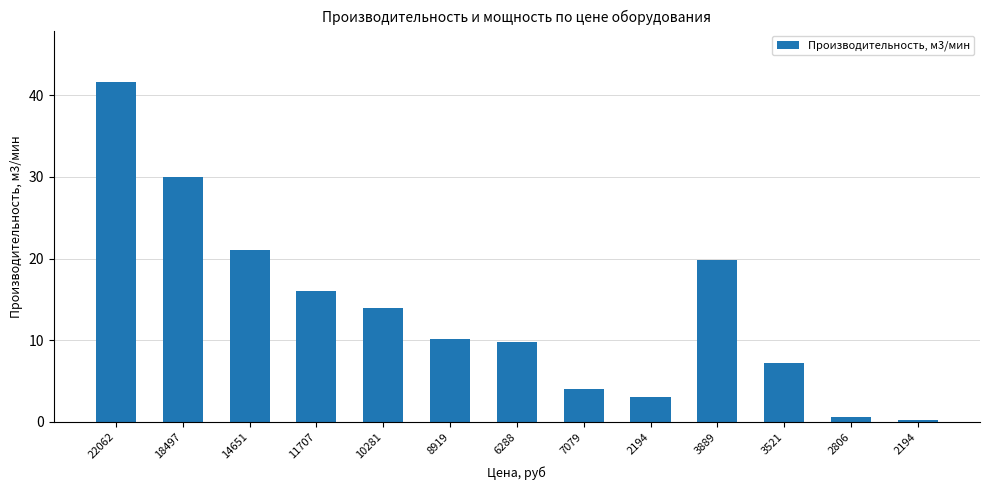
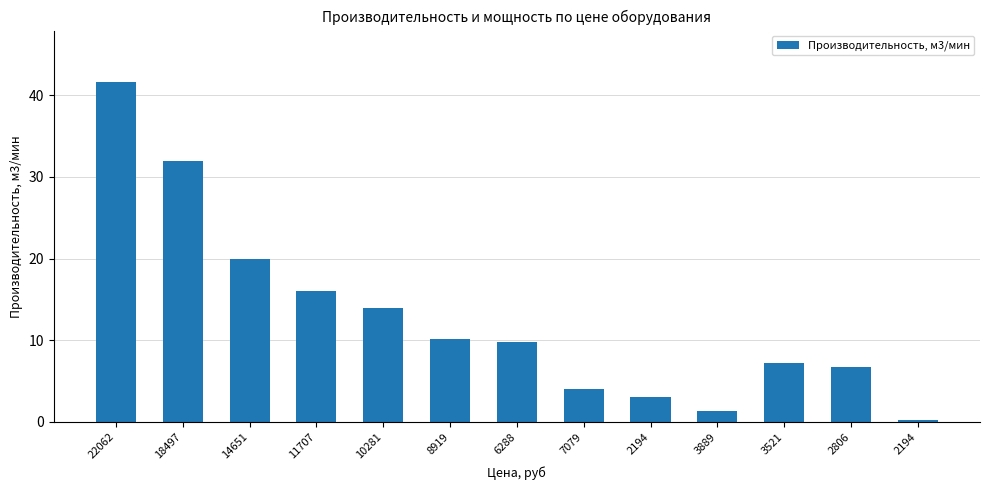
  {
    "22062": 42,
-   "18497": 30,
-   "14651": 21,
+   "18497": 32,
+   "14651": 20,
    "11707": 16,
    "10281": 14,
    "8919": 10,
    "6288": 10,
    "7079": 4,
-   "3889": 20,
+   "3889": 1,
    "3521": 7,
-   "2806": 1
+   "2806": 7
  }
